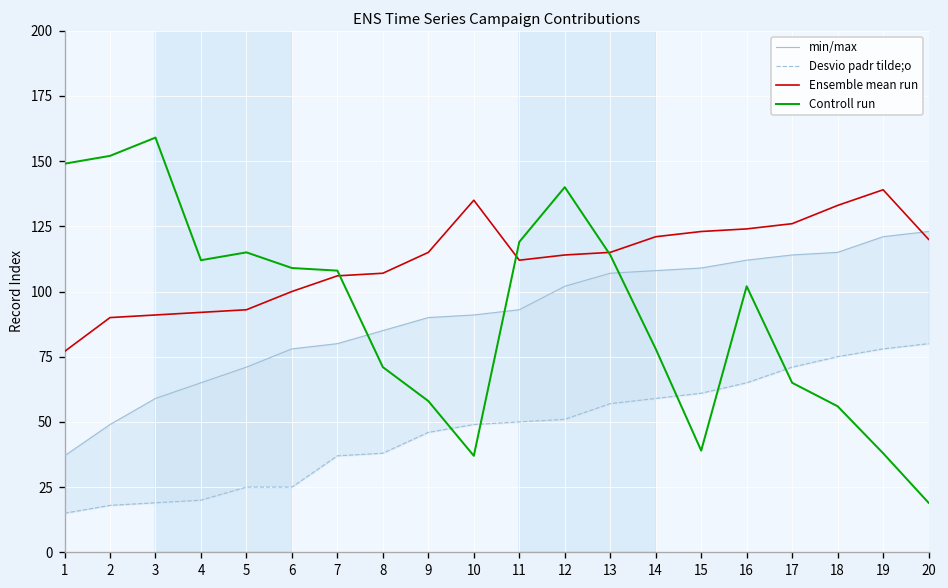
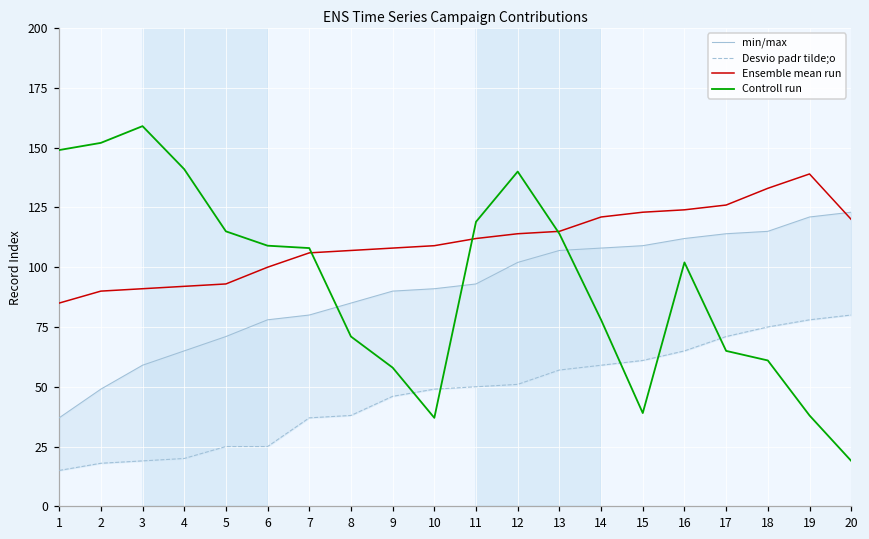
  {
    "Ensemble mean run": {
-     "1": 77,
+     "1": 85,
      "2": 90,
      "3": 91,
      "4": 92,
      "5": 93,
      "6": 100,
      "7": 106,
      "8": 107,
-     "9": 115,
-     "10": 135,
+     "9": 108,
+     "10": 109,
      "11": 112,
      "12": 114,
      "14": 121,
      "15": 123,
      "16": 124,
      "17": 126,
      "18": 133,
      "19": 139,
      "20": 120
    },
    "Controll run": {
      "1": 149,
      "2": 152,
      "3": 159,
-     "4": 112,
+     "4": 141,
      "5": 115,
      "6": 109,
      "7": 108,
      "8": 71,
      "9": 58,
      "10": 37,
      "11": 119,
      "12": 140,
      "14": 78,
      "15": 39,
      "16": 102,
      "17": 65,
-     "18": 56,
+     "18": 61,
      "19": 38,
      "20": 19
    }
  }
